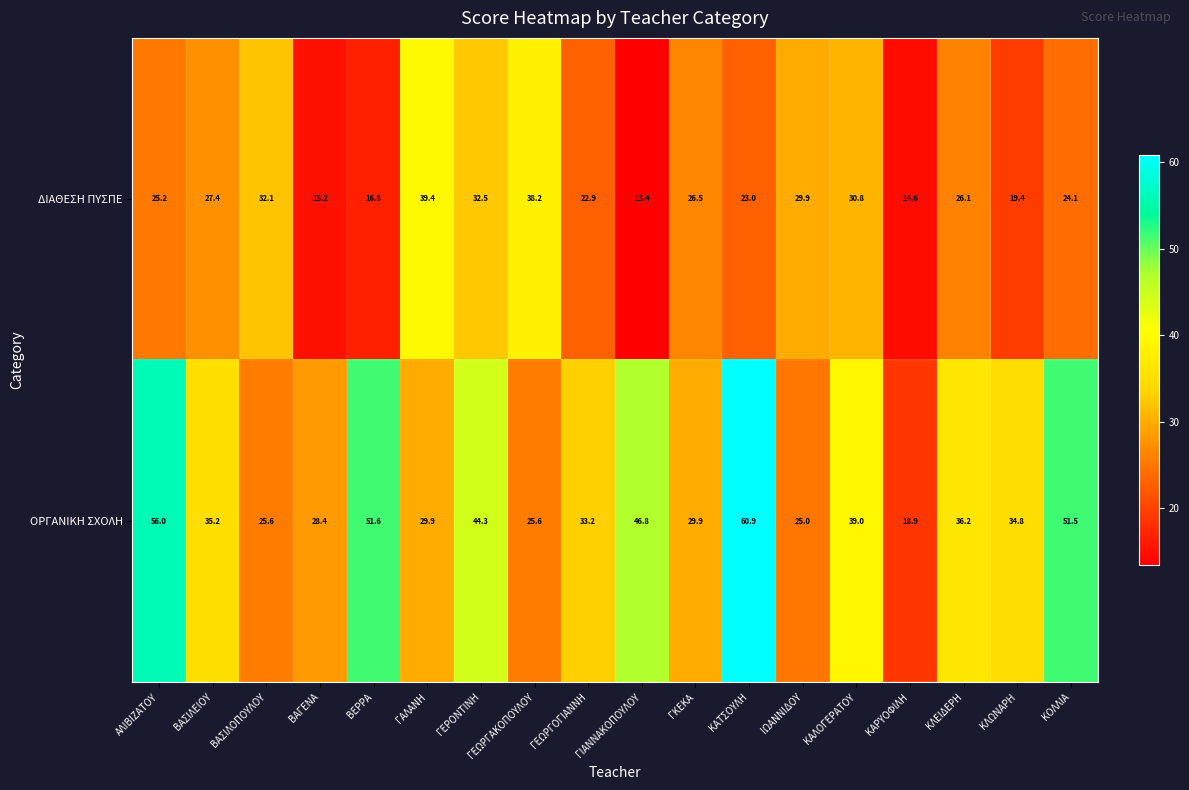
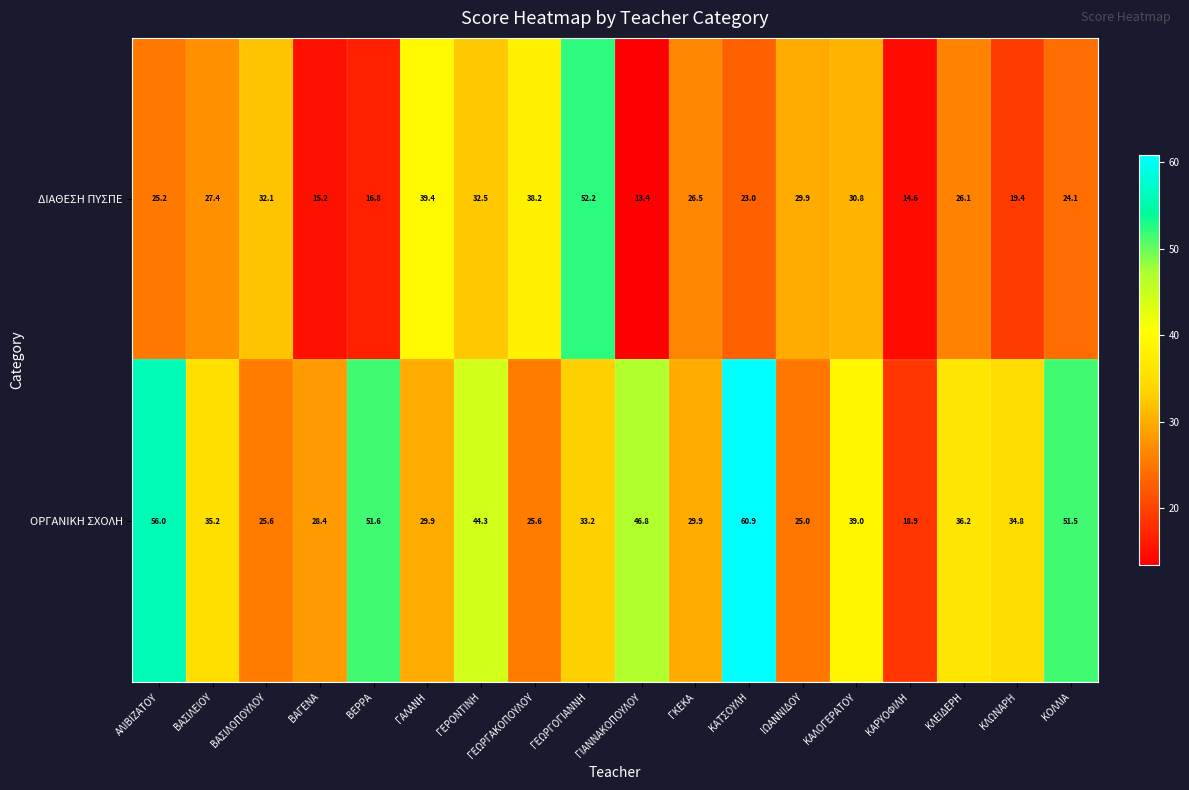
  {
    "ΔΙΑΘΕΣΗ ΠΥΣΠΕ": {
      "ΑΛΙΒΙΖΑΤΟΥ": 25.2,
      "ΒΑΣΙΛΕΙΟΥ": 27.4,
      "ΒΑΣΙΛΟΠΟΥΛΟΥ": 32.1,
      "ΒΑΓΕΝΑ": 15.2,
      "ΒΕΡΡΑ": 16.8,
      "ΓΑΛΑΝΗ": 39.4,
      "ΓΕΡΟΝΤΙΝΗ": 32.5,
      "ΓΕΩΡΓΑΚΟΠΟΥΛΟΥ": 38.2,
-     "ΓΕΩΡΓΟΓΙΑΝΝΗ": 22.9,
+     "ΓΕΩΡΓΟΓΙΑΝΝΗ": 52.2,
      "ΓΙΑΝΝΑΚΟΠΟΥΛΟΥ": 13.4,
      "ΓΚΕΚΑ": 26.5,
      "ΚΑΤΣΟΥΛΗ": 23.0,
      "ΙΩΑΝΝΙΔΟΥ": 29.9,
      "ΚΑΛΟΓΕΡΑΤΟΥ": 30.8,
      "ΚΑΡΥΟΦΙΛΗ": 14.6,
      "ΚΛΕΙΔΕΡΗ": 26.1,
      "ΚΛΩΝΑΡΗ": 19.4,
      "ΚΟΛΛΙΑ": 24.1
    },
    "ΟΡΓΑΝΙΚΗ ΣΧΟΛΗ": {
      "ΑΛΙΒΙΖΑΤΟΥ": 56.0,
      "ΒΑΣΙΛΕΙΟΥ": 35.2,
      "ΒΑΣΙΛΟΠΟΥΛΟΥ": 25.6,
      "ΒΑΓΕΝΑ": 28.4,
      "ΒΕΡΡΑ": 51.6,
      "ΓΑΛΑΝΗ": 29.9,
      "ΓΕΡΟΝΤΙΝΗ": 44.3,
      "ΓΕΩΡΓΑΚΟΠΟΥΛΟΥ": 25.6,
      "ΓΕΩΡΓΟΓΙΑΝΝΗ": 33.2,
      "ΓΙΑΝΝΑΚΟΠΟΥΛΟΥ": 46.8,
      "ΓΚΕΚΑ": 29.9,
      "ΚΑΤΣΟΥΛΗ": 60.9,
      "ΙΩΑΝΝΙΔΟΥ": 25.0,
      "ΚΑΛΟΓΕΡΑΤΟΥ": 39.0,
      "ΚΑΡΥΟΦΙΛΗ": 18.9,
      "ΚΛΕΙΔΕΡΗ": 36.2,
      "ΚΛΩΝΑΡΗ": 34.8,
      "ΚΟΛΛΙΑ": 51.5
    }
  }
